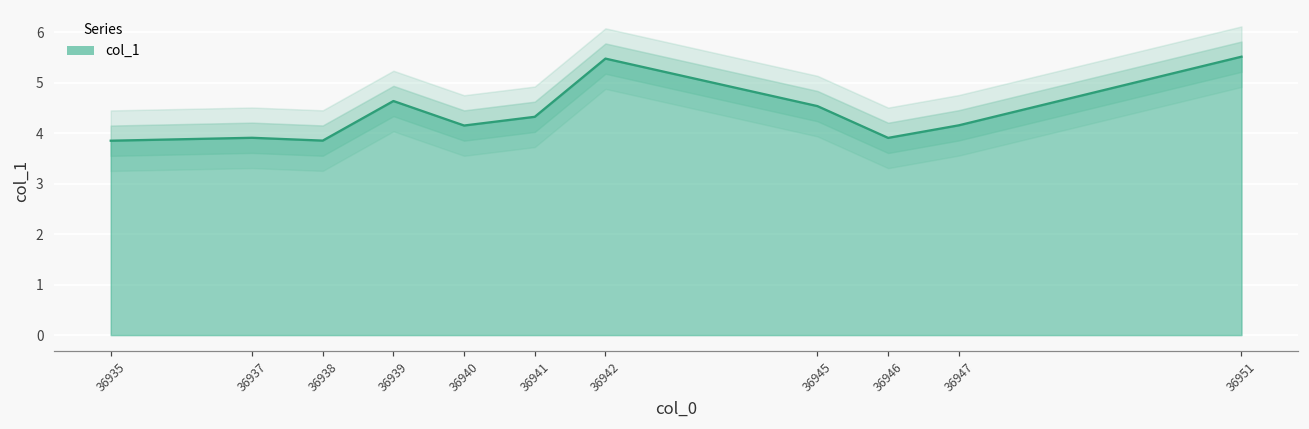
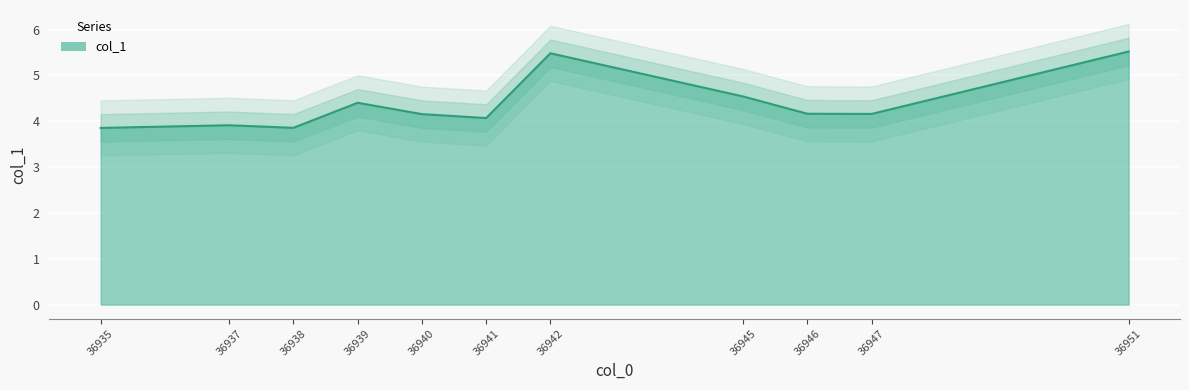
  {
    "col_1": {
      "36935": 3.9,
      "36937": 3.9,
      "36938": 3.9,
-     "36939": 4.6,
+     "36939": 4.4,
      "36940": 4.2,
-     "36941": 4.3,
+     "36941": 4.1,
      "36942": 5.5,
      "36945": 4.5,
-     "36946": 3.9,
+     "36946": 4.2,
      "36947": 4.2,
      "36951": 5.5
    }
  }
